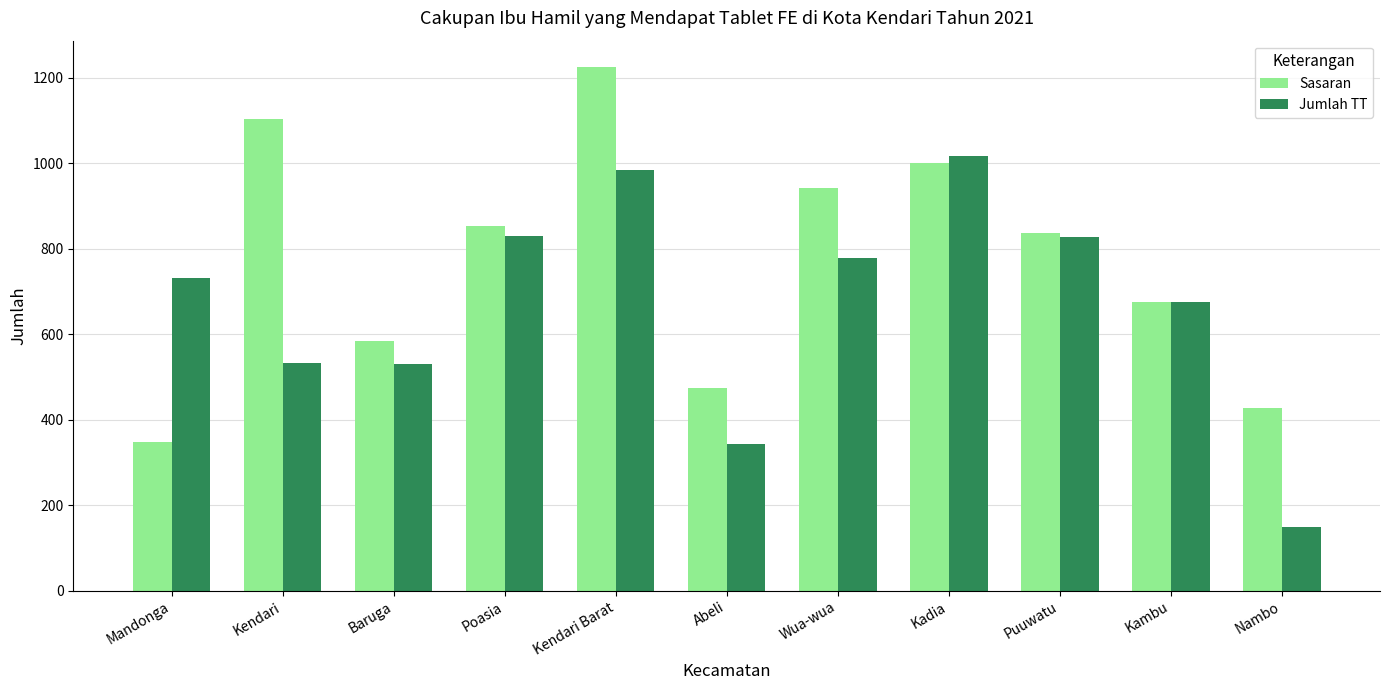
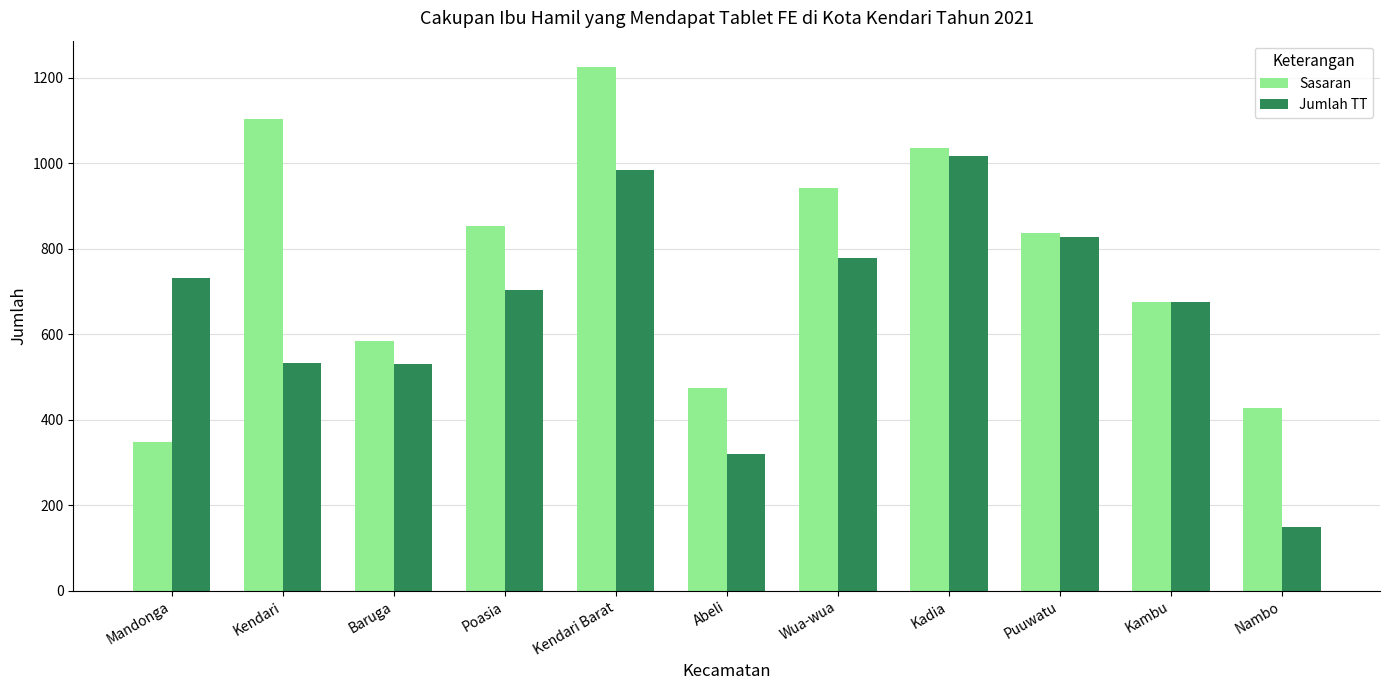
  {
    "Sasaran": {
      "Mandonga": 350,
      "Kendari": 1100,
      "Baruga": 590,
      "Poasia": 850,
      "Kendari Barat": 1230,
      "Abeli": 480,
      "Wua-wua": 940,
-     "Kadia": 1000,
+     "Kadia": 1040,
      "Puuwatu": 840,
      "Kambu": 680,
      "Nambo": 430
    },
    "Jumlah TT": {
      "Mandonga": 730,
      "Kendari": 530,
      "Baruga": 530,
-     "Poasia": 830,
+     "Poasia": 700,
      "Kendari Barat": 980,
-     "Abeli": 340,
+     "Abeli": 320,
      "Wua-wua": 780,
      "Kadia": 1020,
      "Puuwatu": 830,
      "Kambu": 680,
      "Nambo": 150
    }
  }
